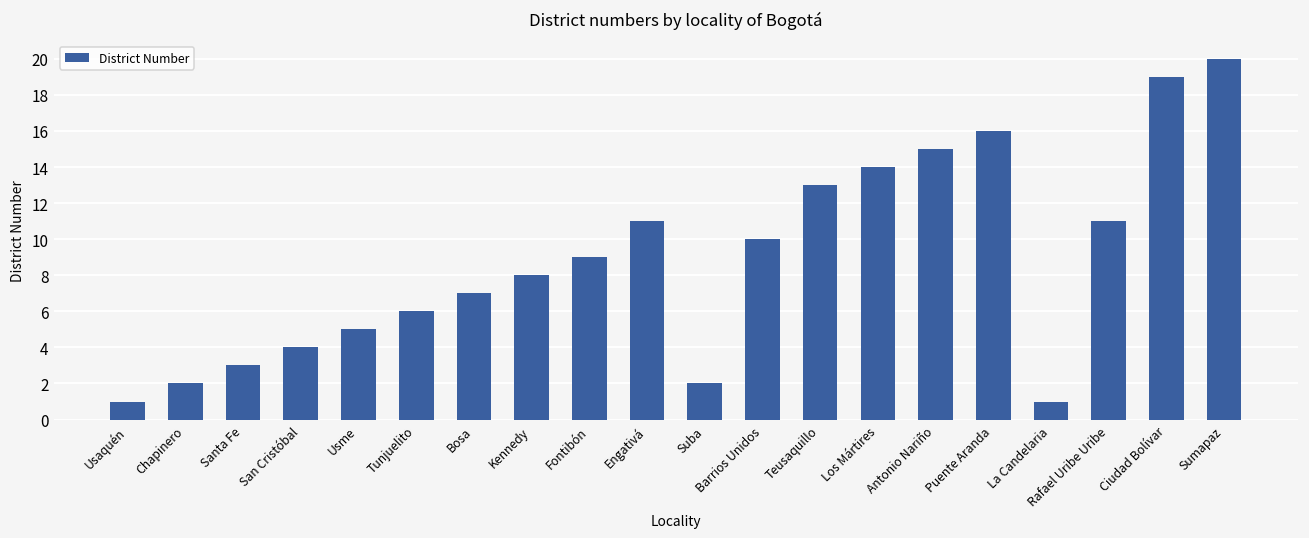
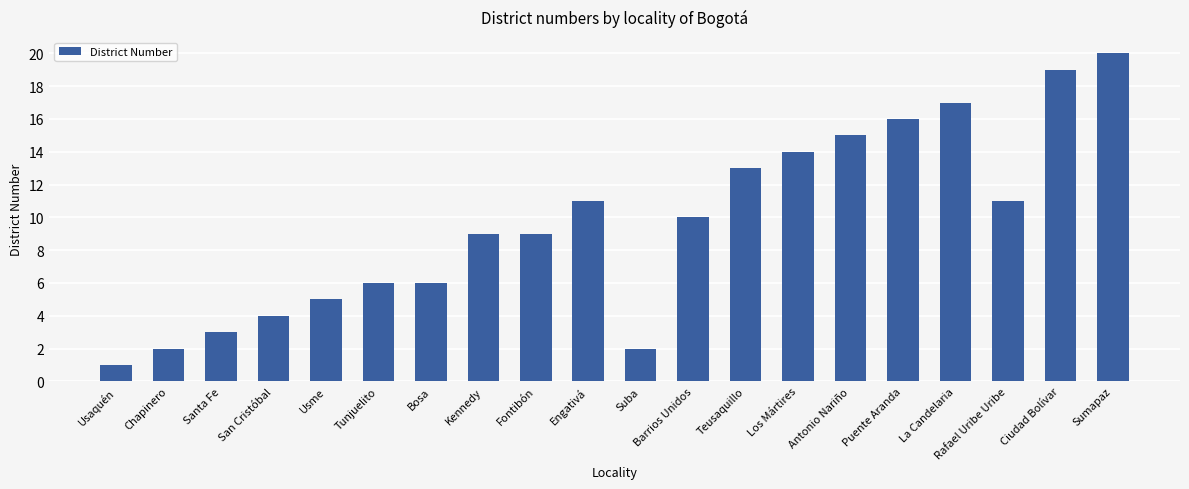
  {
    "Usaquén": 1,
    "Chapinero": 2,
    "Santa Fe": 3,
    "San Cristóbal": 4,
    "Usme": 5,
    "Tunjuelito": 6,
-   "Bosa": 7,
-   "Kennedy": 8,
+   "Bosa": 6,
+   "Kennedy": 9,
    "Fontibón": 9,
    "Engativá": 11,
    "Suba": 2,
    "Barrios Unidos": 10,
    "Teusaquillo": 13,
    "Los Mártires": 14,
    "Antonio Nariño": 15,
    "Puente Aranda": 16,
-   "La Candelaria": 1,
+   "La Candelaria": 17,
    "Rafael Uribe Uribe": 11,
    "Ciudad Bolívar": 19,
    "Sumapaz": 20
  }
